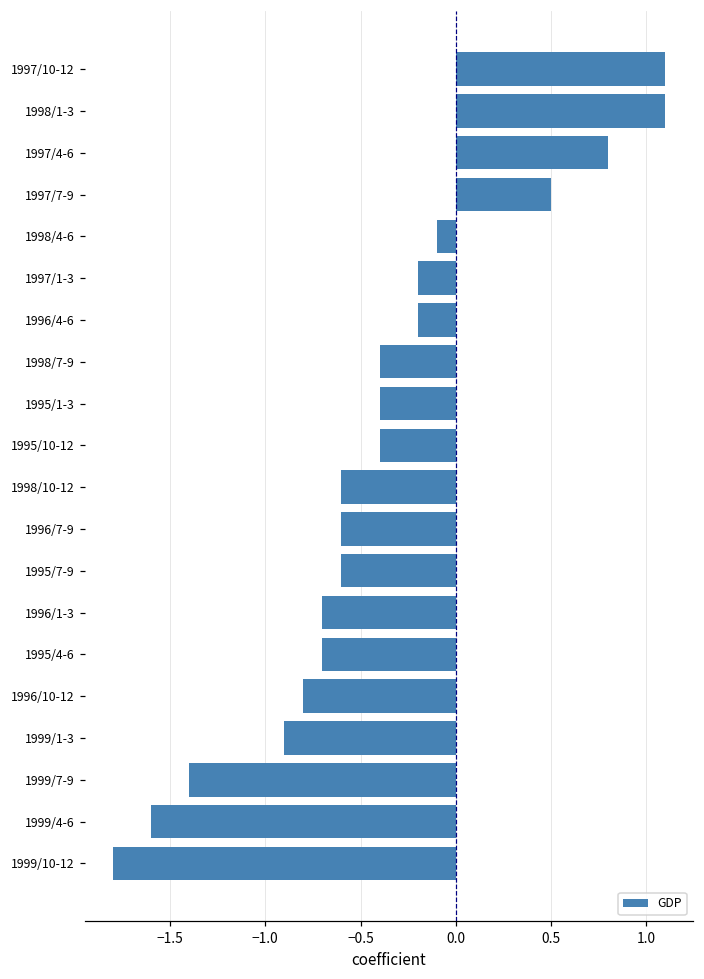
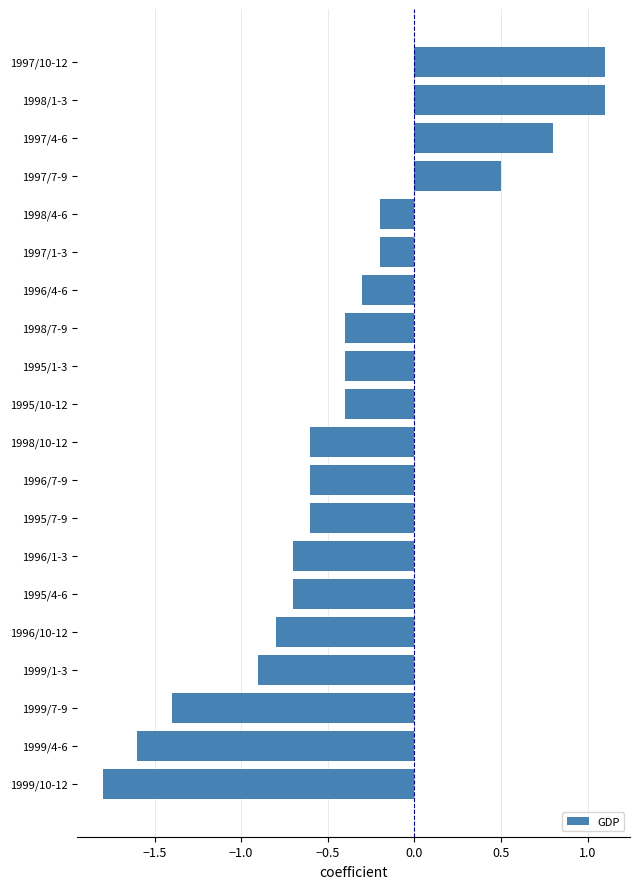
  {
    "1997/10-12": 1.1,
    "1998/1-3": 1.1,
    "1997/4-6": 0.8,
    "1997/7-9": 0.5,
-   "1998/4-6": -0.1,
+   "1998/4-6": -0.2,
    "1997/1-3": -0.2,
-   "1996/4-6": -0.2,
+   "1996/4-6": -0.3,
    "1998/7-9": -0.4,
    "1995/1-3": -0.4,
    "1995/10-12": -0.4,
    "1998/10-12": -0.6,
    "1996/7-9": -0.6,
    "1995/7-9": -0.6,
    "1996/1-3": -0.7,
    "1995/4-6": -0.7,
    "1996/10-12": -0.8,
    "1999/1-3": -0.9,
    "1999/7-9": -1.4,
    "1999/4-6": -1.6,
    "1999/10-12": -1.8
  }
